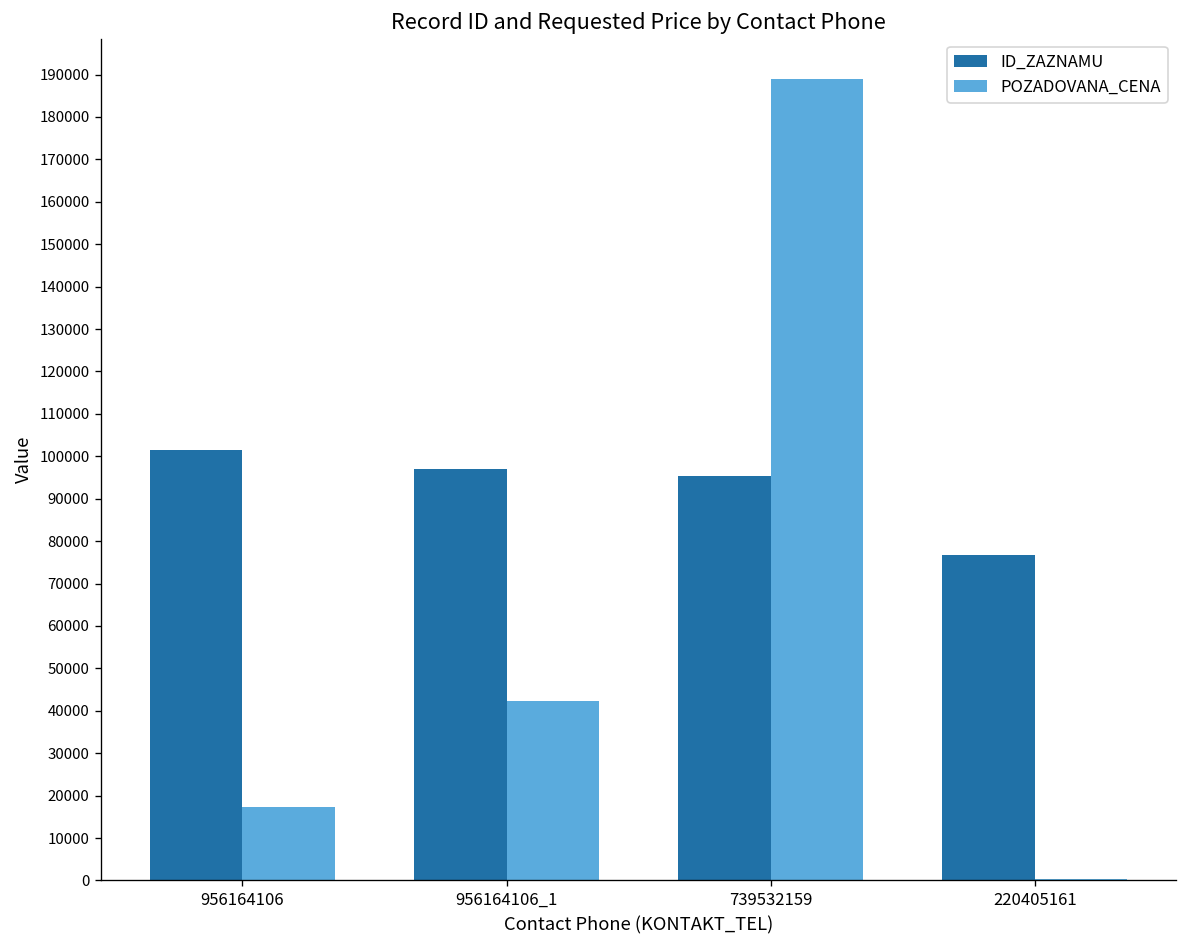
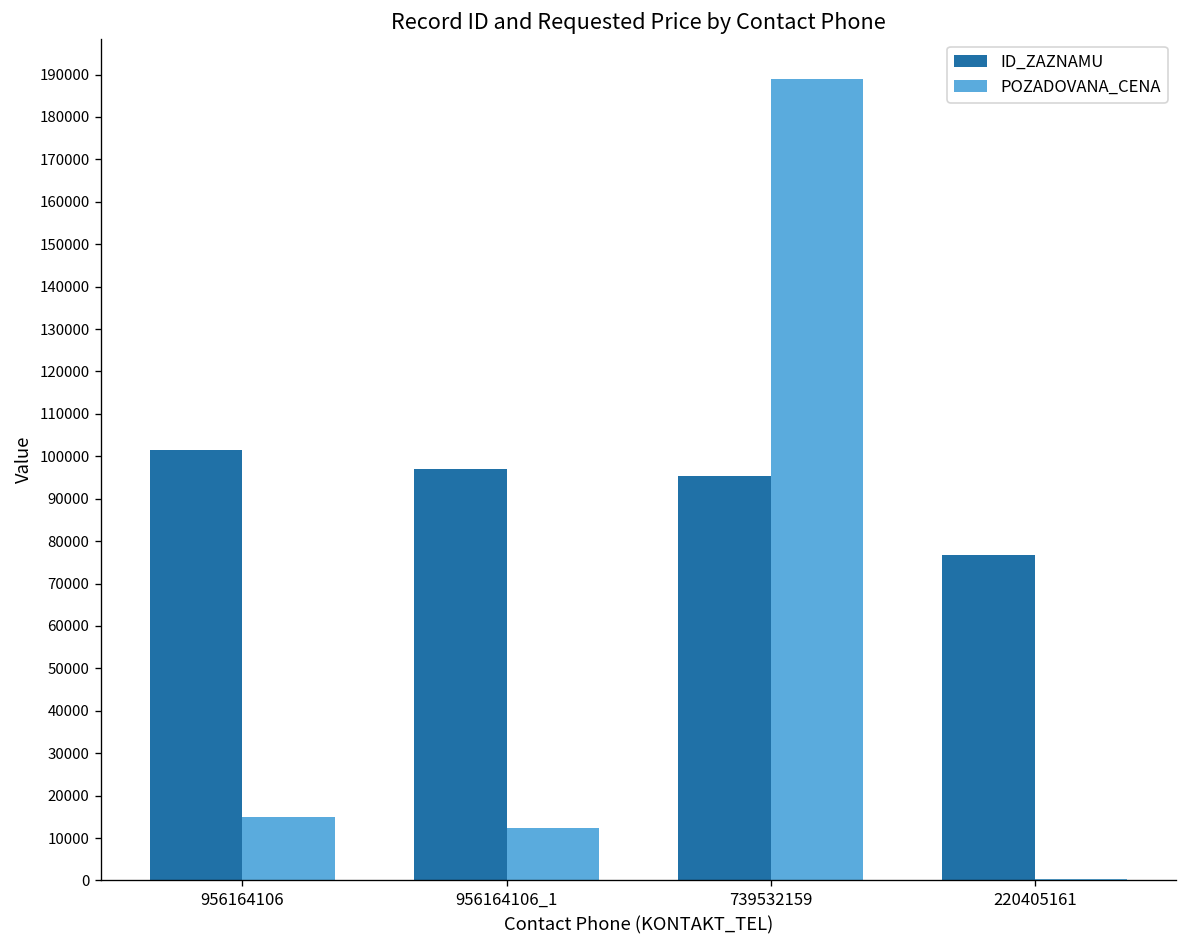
  {
    "ID_ZAZNAMU": {
      "956164106": 102000,
      "956164106_1": 97000,
      "739532159": 95000,
      "220405161": 77000
    },
    "POZADOVANA_CENA": {
-     "956164106": 17000,
-     "956164106_1": 42000,
+     "956164106": 15000,
+     "956164106_1": 12000,
      "739532159": 189000
    }
  }
